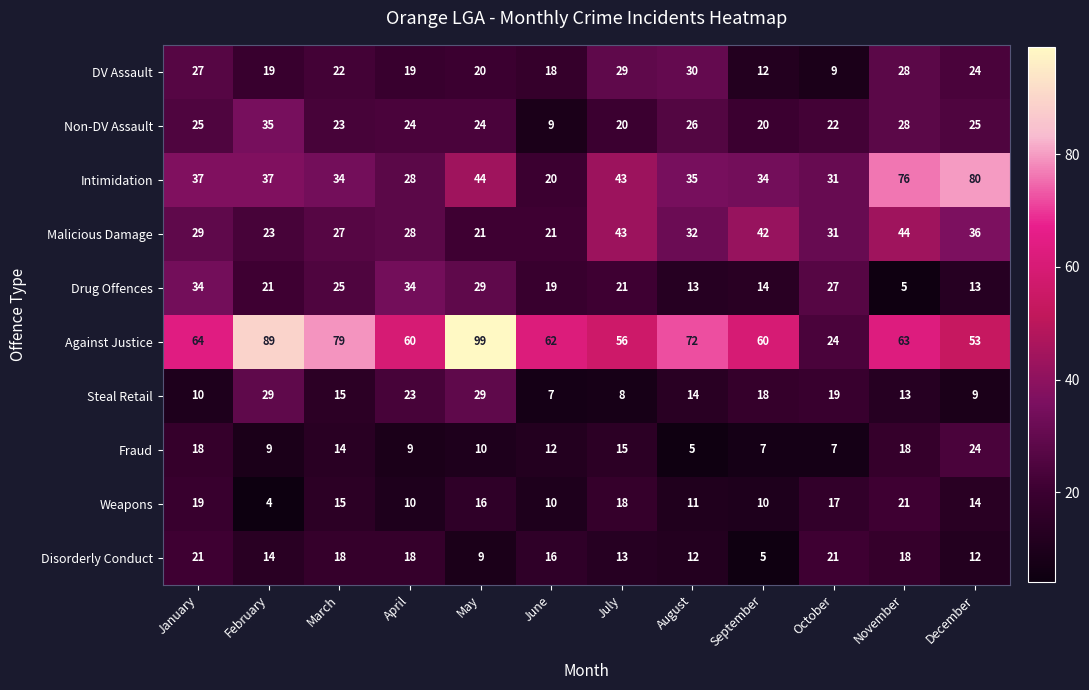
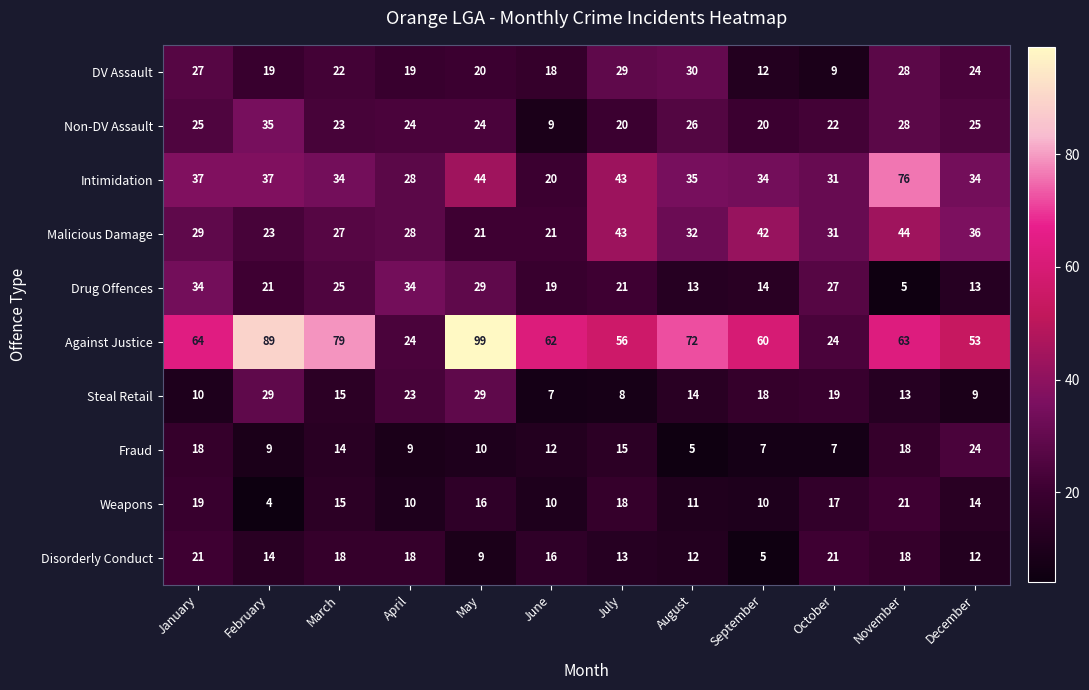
  {
    "DV Assault": {
      "January": 27,
      "February": 19,
      "March": 22,
      "April": 19,
      "May": 20,
      "June": 18,
      "July": 29,
      "August": 30,
      "September": 12,
      "October": 9,
      "November": 28,
      "December": 24
    },
    "Non-DV Assault": {
      "January": 25,
      "February": 35,
      "March": 23,
      "April": 24,
      "May": 24,
      "June": 9,
      "July": 20,
      "August": 26,
      "September": 20,
      "October": 22,
      "November": 28,
      "December": 25
    },
    "Intimidation": {
      "January": 37,
      "February": 37,
      "March": 34,
      "April": 28,
      "May": 44,
      "June": 20,
      "July": 43,
      "August": 35,
      "September": 34,
      "October": 31,
      "November": 76,
-     "December": 80
+     "December": 34
    },
    "Malicious Damage": {
      "January": 29,
      "February": 23,
      "March": 27,
      "April": 28,
      "May": 21,
      "June": 21,
      "July": 43,
      "August": 32,
      "September": 42,
      "October": 31,
      "November": 44,
      "December": 36
    },
    "Drug Offences": {
      "January": 34,
      "February": 21,
      "March": 25,
      "April": 34,
      "May": 29,
      "June": 19,
      "July": 21,
      "August": 13,
      "September": 14,
      "October": 27,
      "November": 5,
      "December": 13
    },
    "Against Justice": {
      "January": 64,
      "February": 89,
      "March": 79,
-     "April": 60,
+     "April": 24,
      "May": 99,
      "June": 62,
      "July": 56,
      "August": 72,
      "September": 60,
      "October": 24,
      "November": 63,
      "December": 53
    },
    "Steal Retail": {
      "January": 10,
      "February": 29,
      "March": 15,
      "April": 23,
      "May": 29,
      "June": 7,
      "July": 8,
      "August": 14,
      "September": 18,
      "October": 19,
      "November": 13,
      "December": 9
    },
    "Fraud": {
      "January": 18,
      "February": 9,
      "March": 14,
      "April": 9,
      "May": 10,
      "June": 12,
      "July": 15,
      "August": 5,
      "September": 7,
      "October": 7,
      "November": 18,
      "December": 24
    },
    "Weapons": {
      "January": 19,
      "February": 4,
      "March": 15,
      "April": 10,
      "May": 16,
      "June": 10,
      "July": 18,
      "August": 11,
      "September": 10,
      "October": 17,
      "November": 21,
      "December": 14
    },
    "Disorderly Conduct": {
      "January": 21,
      "February": 14,
      "March": 18,
      "April": 18,
      "May": 9,
      "June": 16,
      "July": 13,
      "August": 12,
      "September": 5,
      "October": 21,
      "November": 18,
      "December": 12
    }
  }
